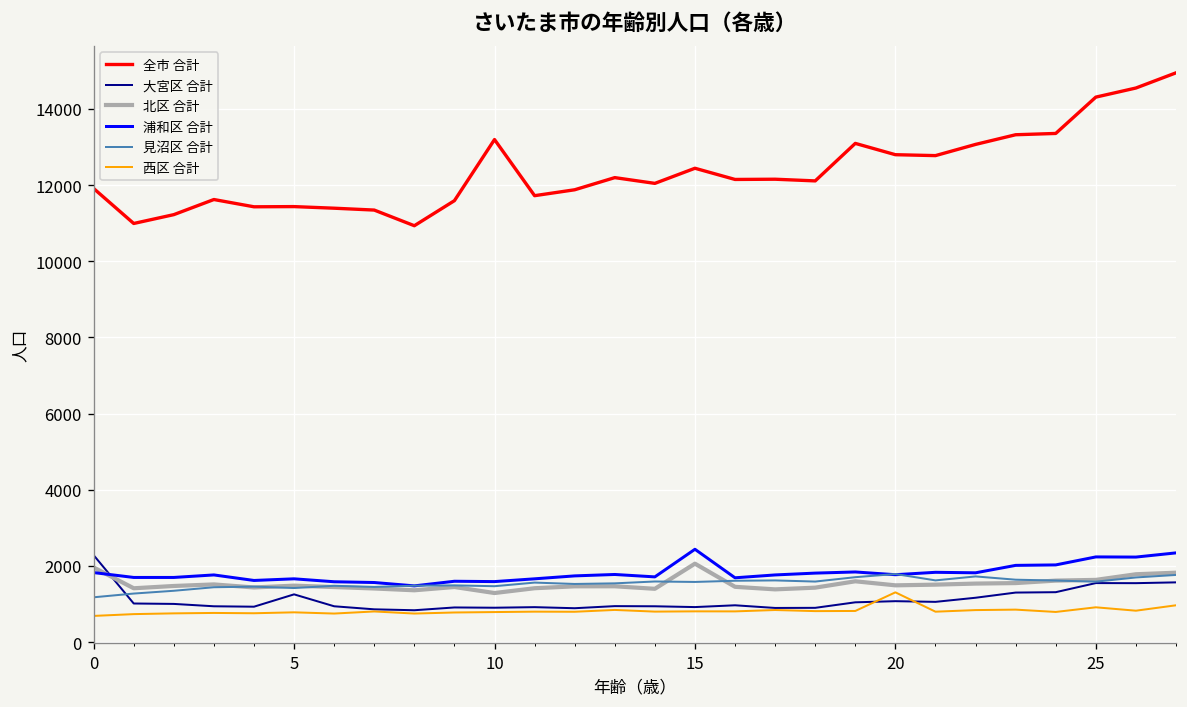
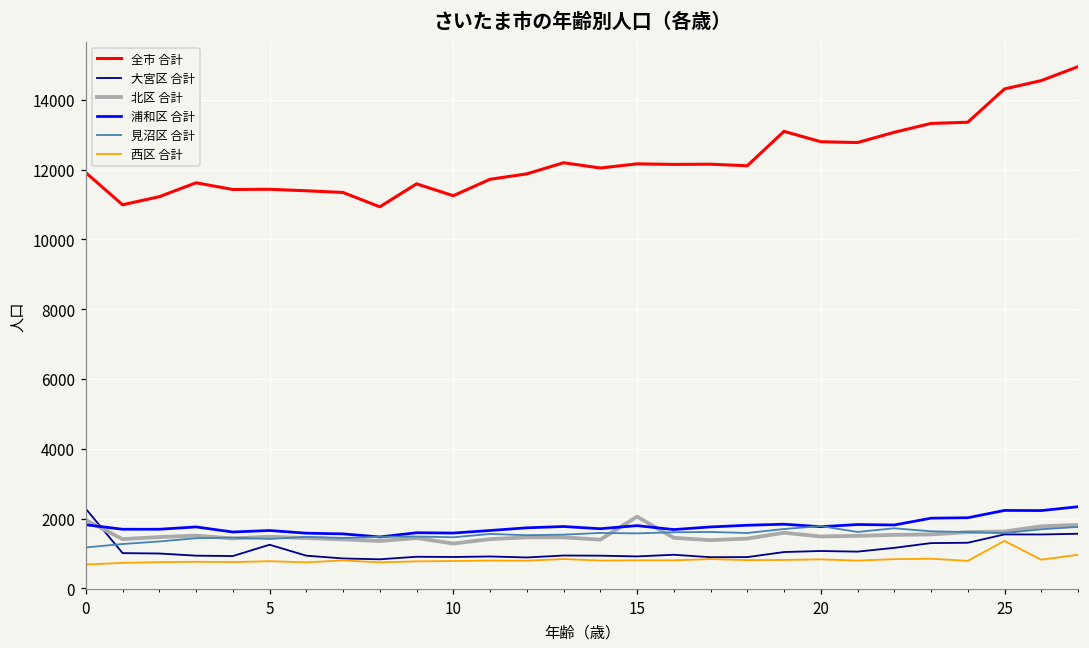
  {
    "全市 合計": {
      "0": 11900,
      "5": 11400,
-     "10": 13200,
-     "15": 12400,
+     "10": 11300,
+     "15": 12200,
      "20": 12800,
      "25": 14300
    },
    "大宮区 合計": {
      "0": 2300,
      "5": 1300,
      "10": 900,
      "15": 900,
      "20": 1100
    },
    "北区 合計": {
      "0": 2000,
      "10": 1300,
      "15": 2100,
      "20": 1500
    },
    "浦和区 合計": {
      "0": 1800,
      "5": 1700,
      "10": 1600,
-     "15": 2400,
+     "15": 1800,
      "25": 2200
    },
    "見沼区 合計": {
      "0": 1200,
      "10": 1500,
      "15": 1600
    },
    "西区 合計": {
      "0": 700,
      "5": 800,
      "10": 800,
      "15": 800,
-     "20": 1300,
-     "25": 900
+     "20": 800,
+     "25": 1400
    }
  }
